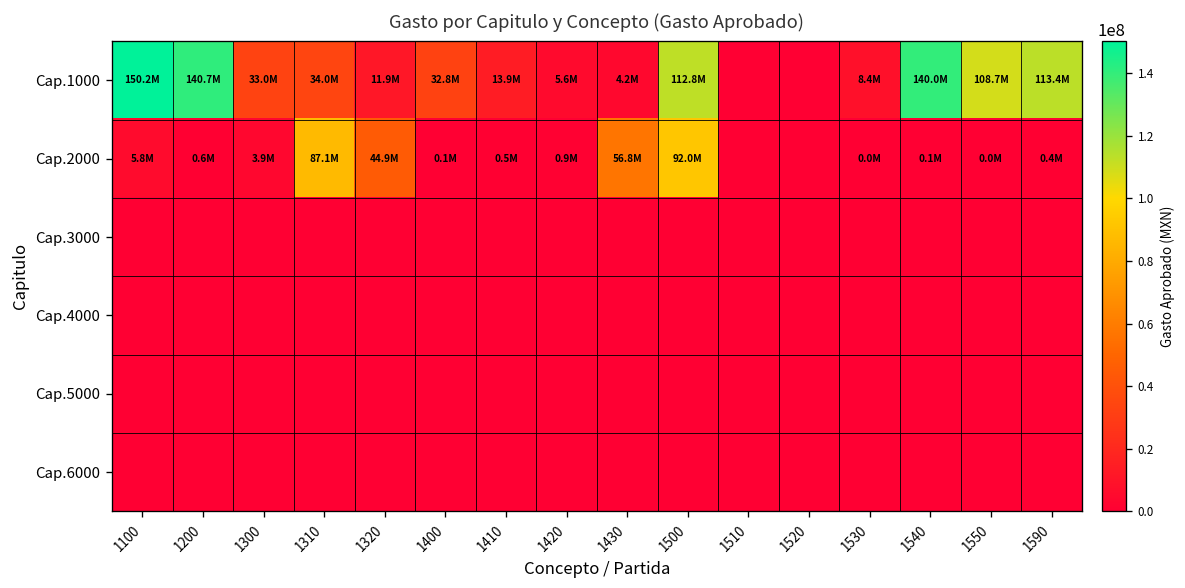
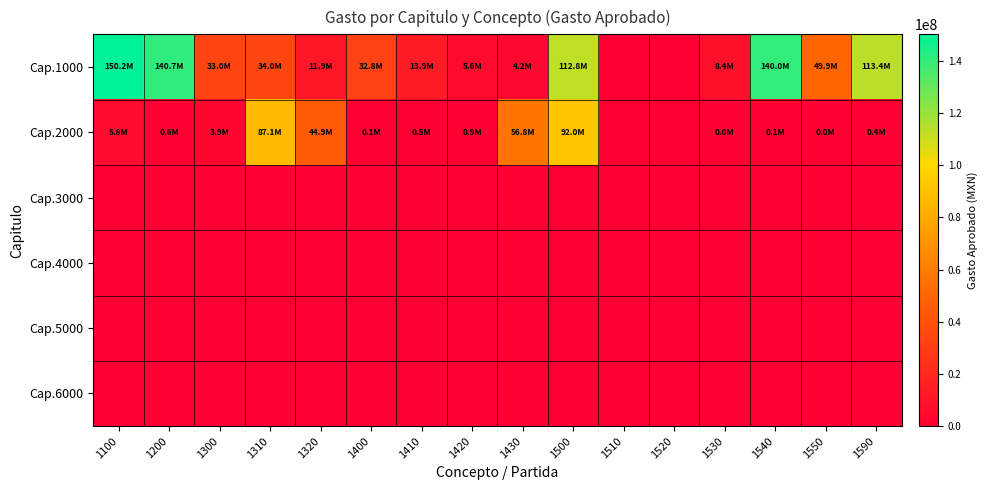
  {
    "Cap.1000": {
      "1100": "150.2M",
      "1200": "140.7M",
      "1300": "33.0M",
      "1310": "34.0M",
      "1320": "11.9M",
      "1400": "32.8M",
      "1410": "13.9M",
      "1420": "5.6M",
      "1430": "4.2M",
      "1500": "112.8M",
      "1530": "8.4M",
      "1540": "140.0M",
-     "1550": "108.7M",
+     "1550": "49.9M",
      "1590": "113.4M"
    },
    "Cap.2000": {
      "1100": "5.8M",
      "1200": "0.6M",
      "1300": "3.9M",
      "1310": "87.1M",
      "1320": "44.9M",
      "1400": "0.1M",
      "1410": "0.5M",
      "1420": "0.9M",
      "1430": "56.8M",
      "1500": "92.0M",
      "1530": "0.0M",
      "1540": "0.1M",
      "1550": "0.0M",
      "1590": "0.4M"
    }
  }
